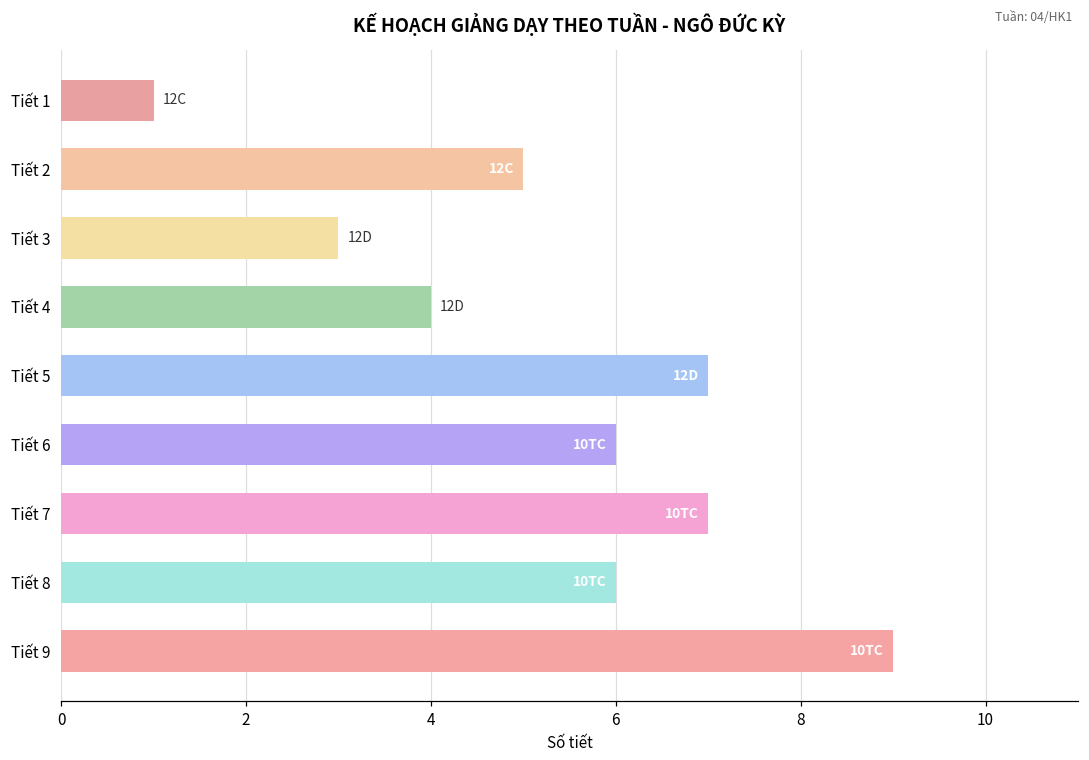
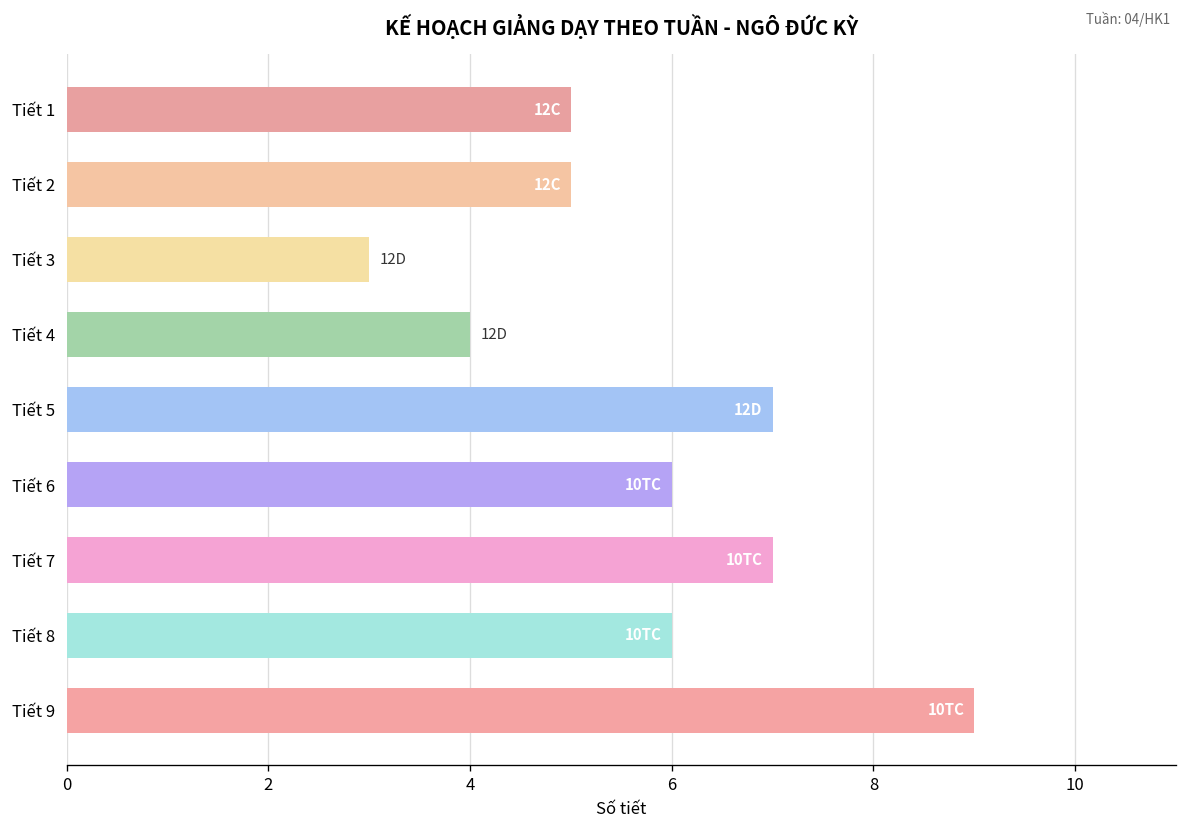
  {
-   "Tiết 1": 1
+   "Tiết 1": 5
  }
